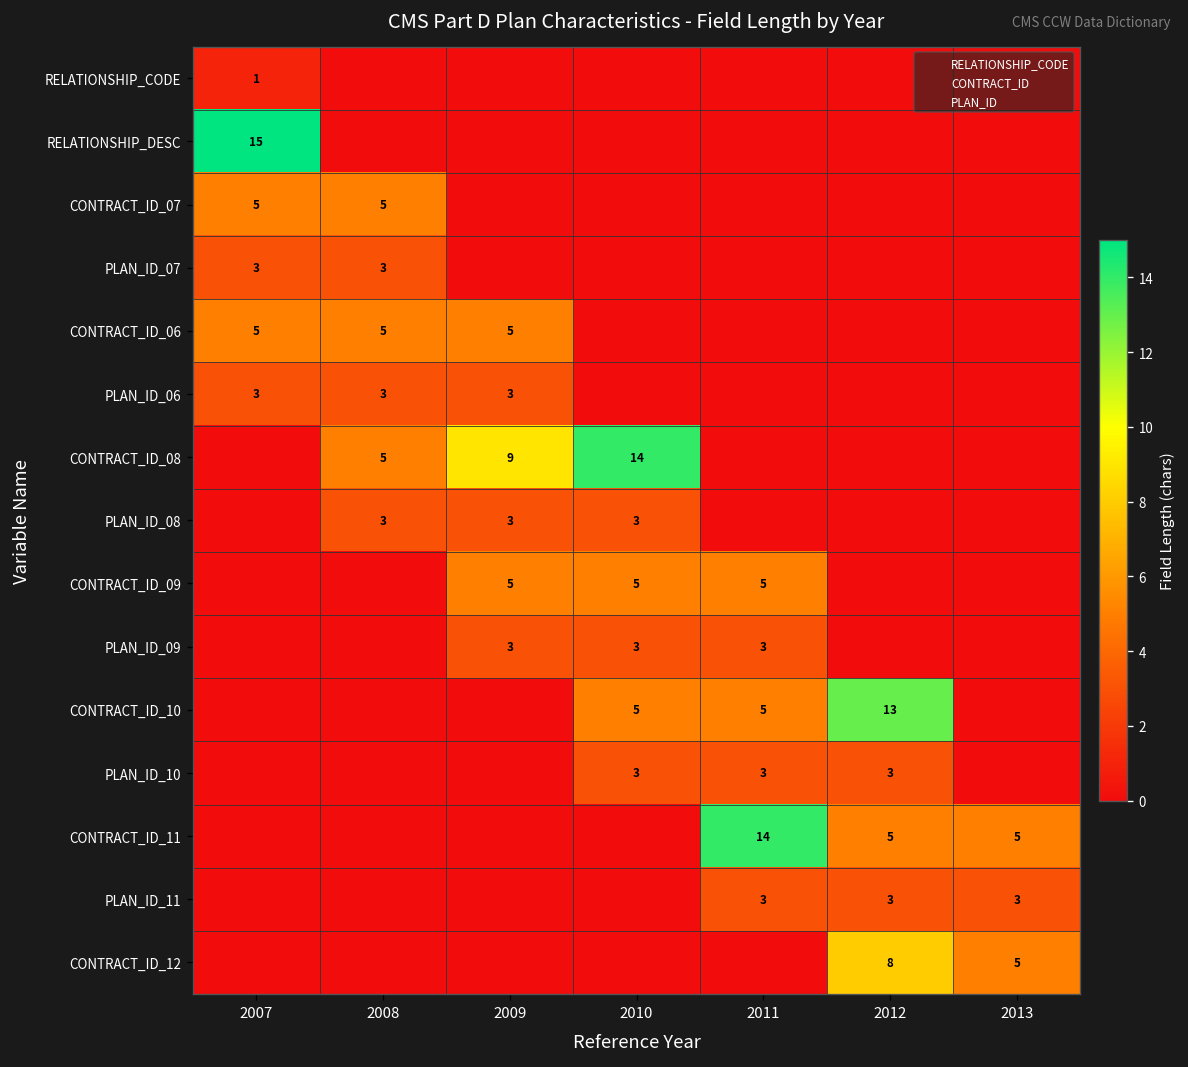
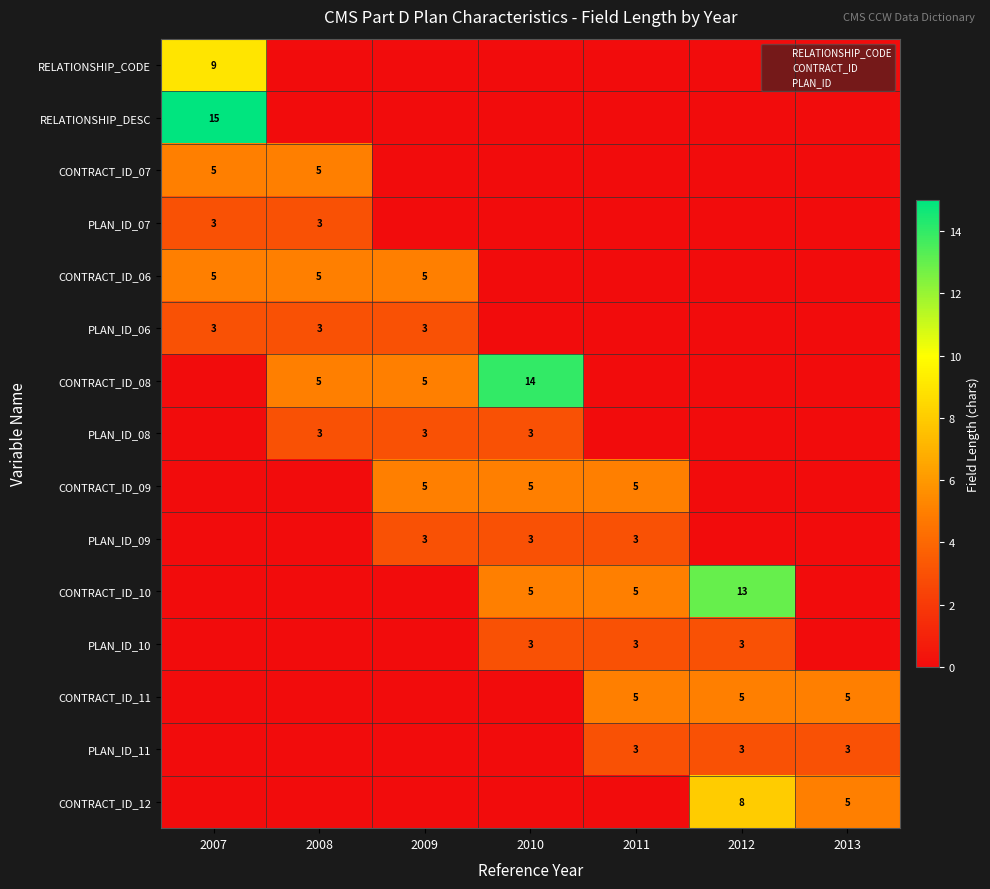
  {
    "RELATIONSHIP_CODE": {
-     "2007": 1
+     "2007": 9
    },
    "RELATIONSHIP_DESC": {
      "2007": 15
    },
    "CONTRACT_ID_07": {
      "2007": 5,
      "2008": 5
    },
    "PLAN_ID_07": {
      "2007": 3,
      "2008": 3
    },
    "CONTRACT_ID_06": {
      "2007": 5,
      "2008": 5,
      "2009": 5
    },
    "PLAN_ID_06": {
      "2007": 3,
      "2008": 3,
      "2009": 3
    },
    "CONTRACT_ID_08": {
      "2008": 5,
-     "2009": 9,
+     "2009": 5,
      "2010": 14
    },
    "PLAN_ID_08": {
      "2008": 3,
      "2009": 3,
      "2010": 3
    },
    "CONTRACT_ID_09": {
      "2009": 5,
      "2010": 5,
      "2011": 5
    },
    "PLAN_ID_09": {
      "2009": 3,
      "2010": 3,
      "2011": 3
    },
    "CONTRACT_ID_10": {
      "2010": 5,
      "2011": 5,
      "2012": 13
    },
    "PLAN_ID_10": {
      "2010": 3,
      "2011": 3,
      "2012": 3
    },
    "CONTRACT_ID_11": {
-     "2011": 14,
+     "2011": 5,
      "2012": 5,
      "2013": 5
    },
    "PLAN_ID_11": {
      "2011": 3,
      "2012": 3,
      "2013": 3
    },
    "CONTRACT_ID_12": {
      "2012": 8,
      "2013": 5
    }
  }
